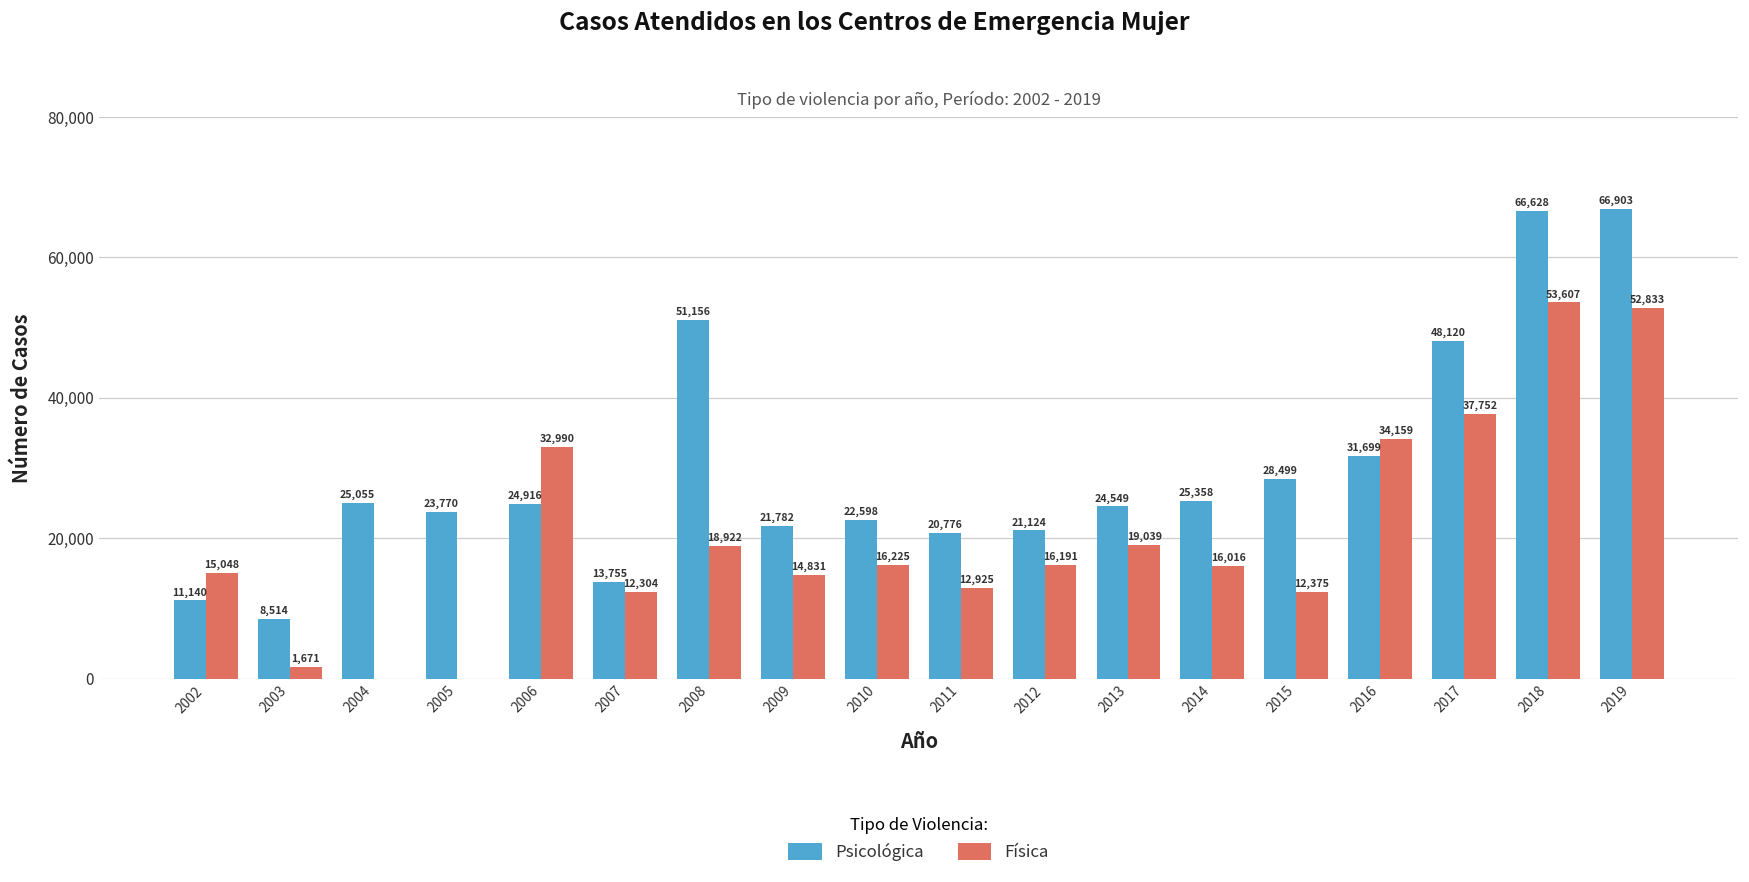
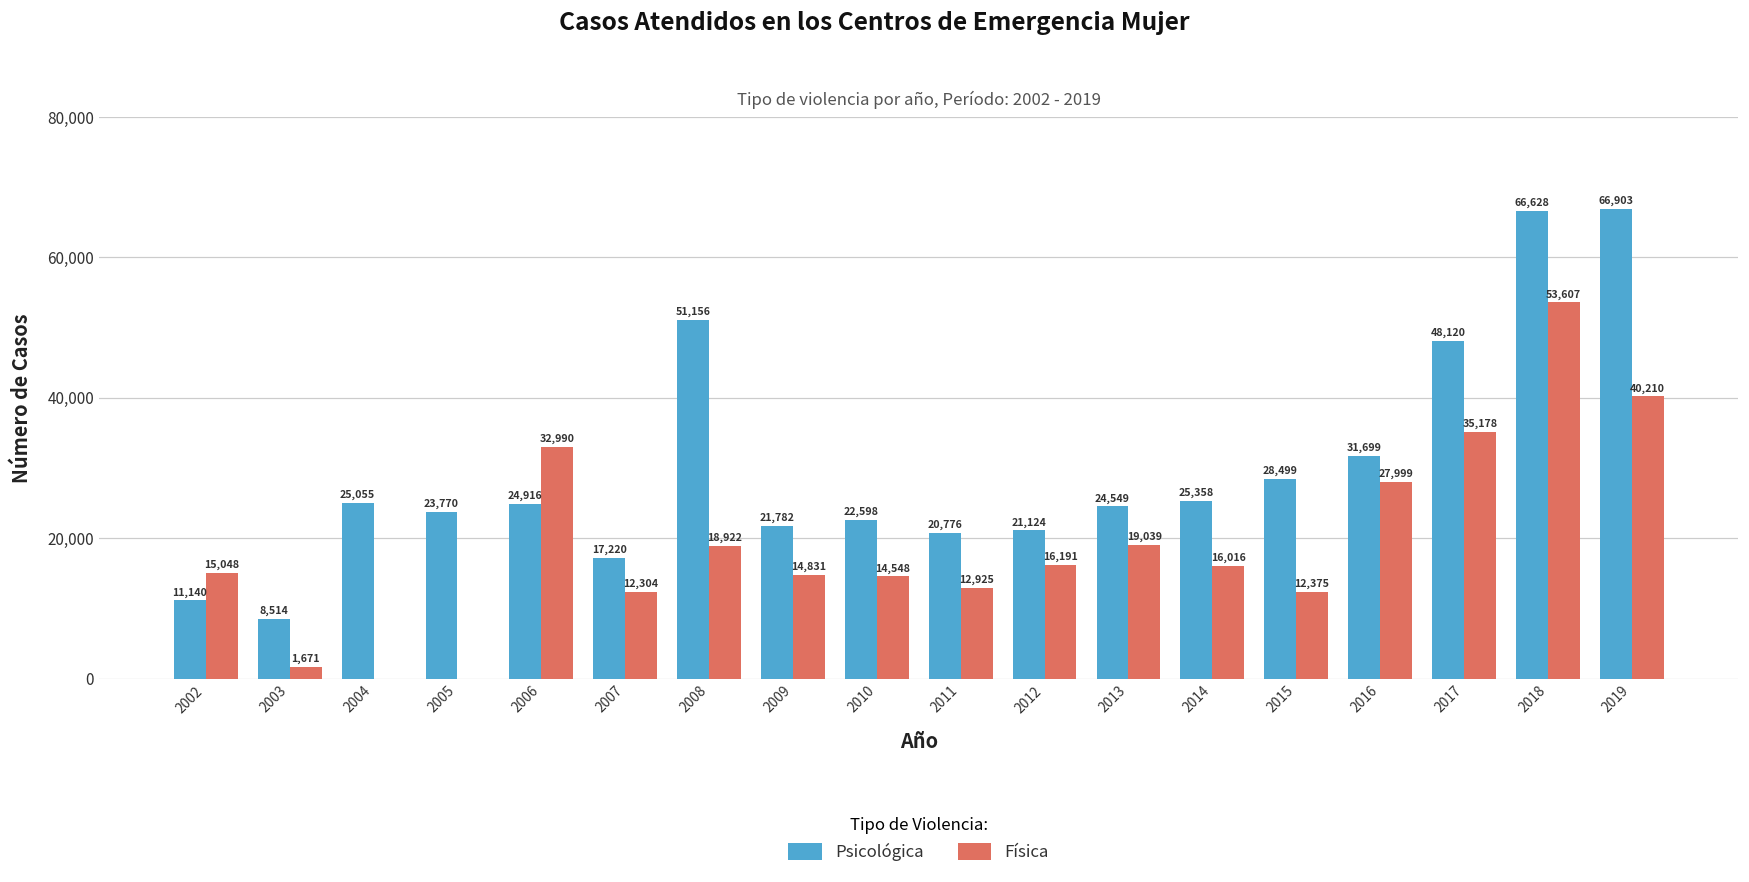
  {
    "Psicológica": {
      "2002": "11,140",
      "2003": "8,514",
      "2004": "25,055",
      "2005": "23,770",
      "2006": "24,916",
-     "2007": "13,755",
+     "2007": "17,220",
      "2008": "51,156",
      "2009": "21,782",
      "2010": "22,598",
      "2011": "20,776",
      "2012": "21,124",
      "2013": "24,549",
      "2014": "25,358",
      "2015": "28,499",
      "2016": "31,699",
      "2017": "48,120",
      "2018": "66,628",
      "2019": "66,903"
    },
    "Física": {
      "2002": "15,048",
      "2003": "1,671",
      "2006": "32,990",
      "2007": "12,304",
      "2008": "18,922",
      "2009": "14,831",
-     "2010": "16,225",
+     "2010": "14,548",
      "2011": "12,925",
      "2012": "16,191",
      "2013": "19,039",
      "2014": "16,016",
      "2015": "12,375",
-     "2016": "34,159",
-     "2017": "37,752",
+     "2016": "27,999",
+     "2017": "35,178",
      "2018": "53,607",
-     "2019": "52,833"
+     "2019": "40,210"
    }
  }
